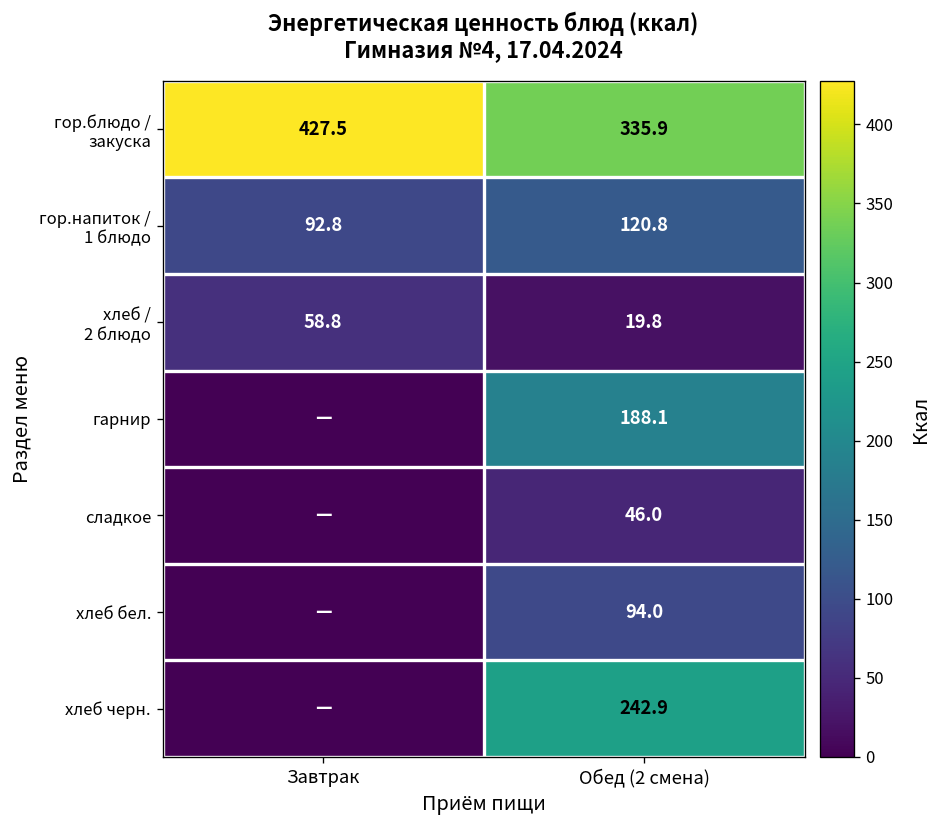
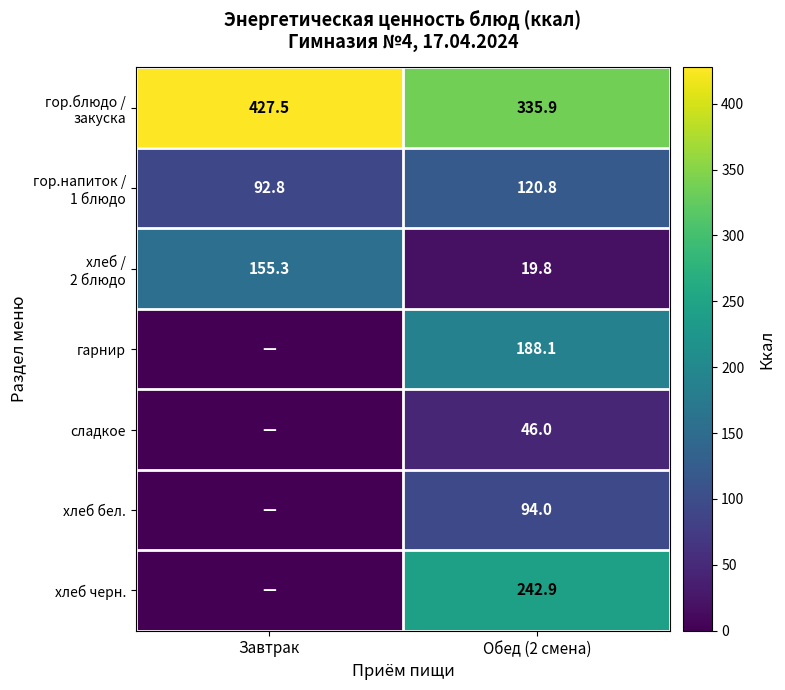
  {
    "гор.блюдо / закуска": {
      "Завтрак": 427.5,
      "Обед (2 смена)": 335.9
    },
    "гор.напиток / 1 блюдо": {
      "Завтрак": 92.8,
      "Обед (2 смена)": 120.8
    },
    "хлеб / 2 блюдо": {
-     "Завтрак": 58.8,
+     "Завтрак": 155.3,
      "Обед (2 смена)": 19.8
    },
    "гарнир": {
      "Обед (2 смена)": 188.1
    },
    "сладкое": {
      "Обед (2 смена)": 46.0
    },
    "хлеб бел.": {
      "Обед (2 смена)": 94.0
    },
    "хлеб черн.": {
      "Обед (2 смена)": 242.9
    }
  }
